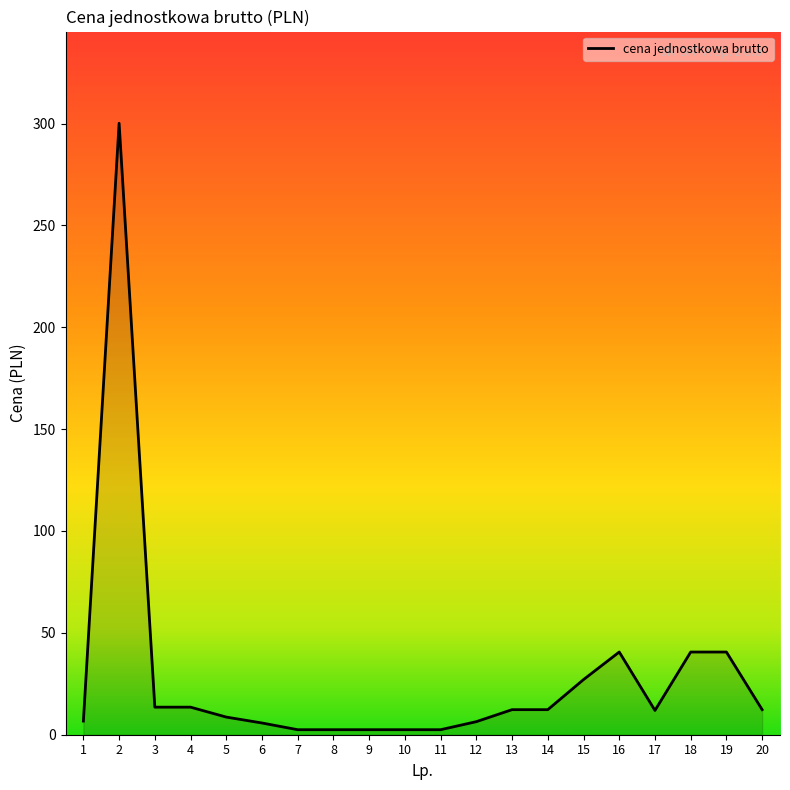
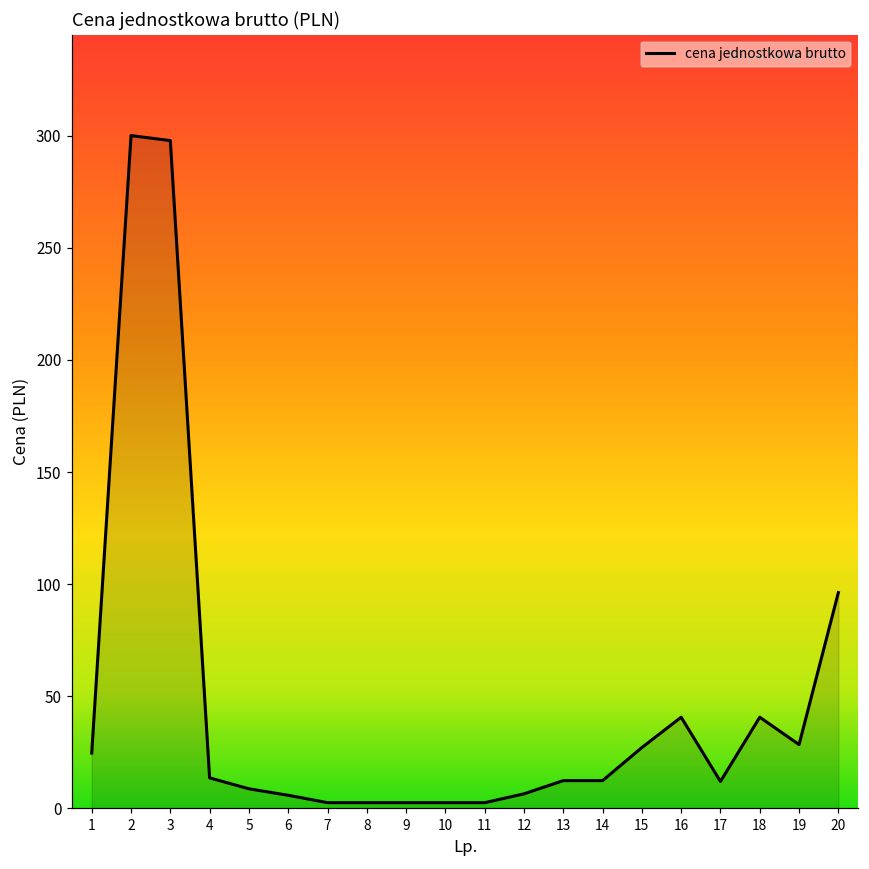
  {
-   "1": 7,
+   "1": 25,
    "2": 300,
-   "3": 14,
+   "3": 298,
    "4": 14,
    "5": 9,
    "6": 6,
    "7": 2,
    "8": 2,
    "9": 2,
    "10": 2,
    "11": 2,
    "12": 6,
    "13": 12,
    "14": 12,
    "15": 27,
    "16": 41,
    "17": 12,
    "18": 41,
-   "19": 41,
-   "20": 12
+   "19": 28,
+   "20": 96
  }
